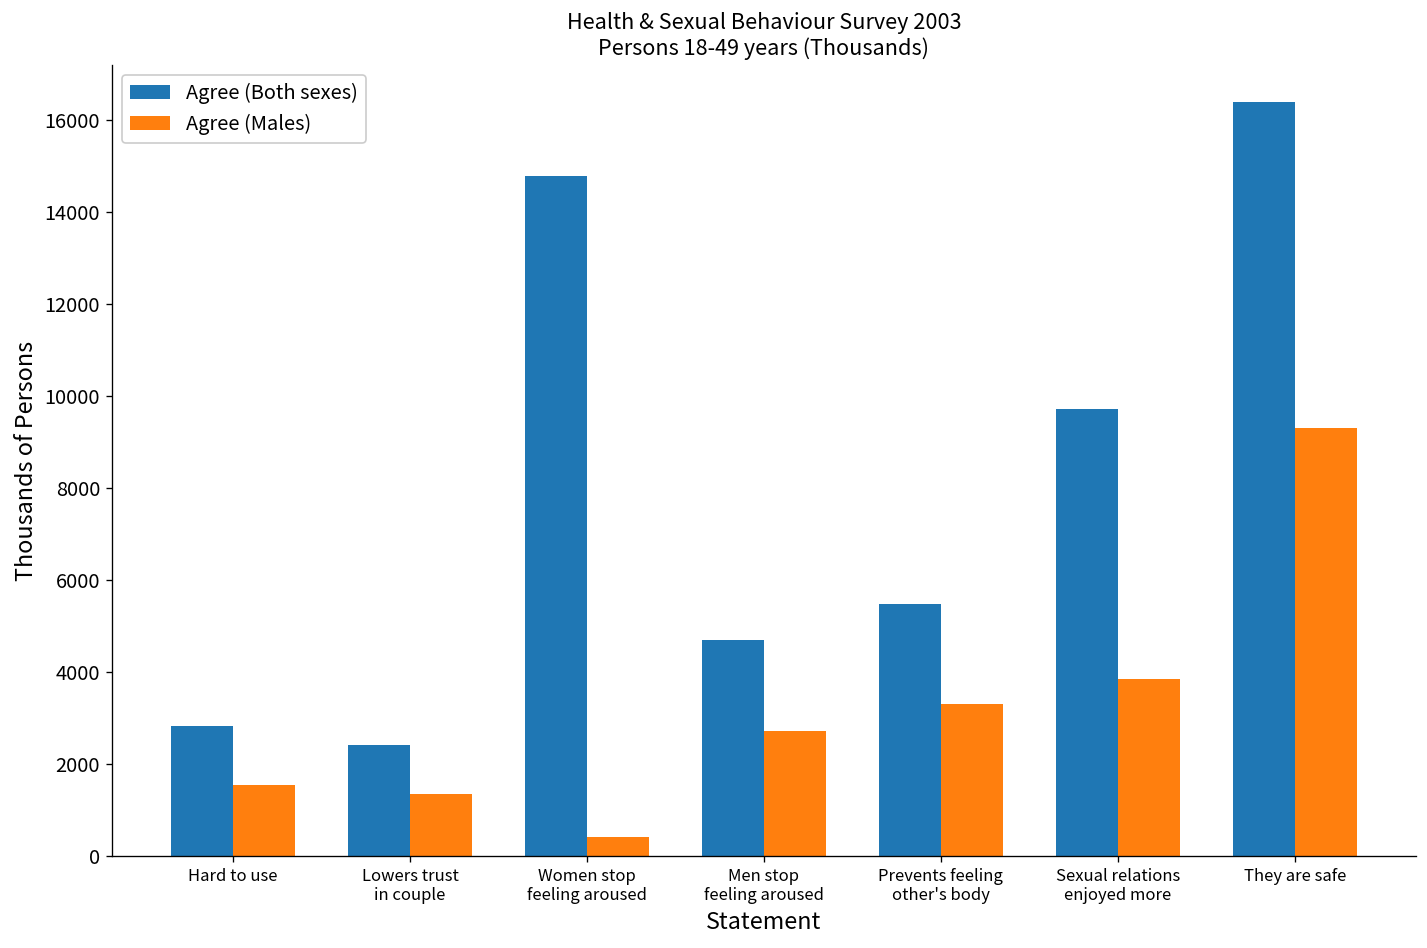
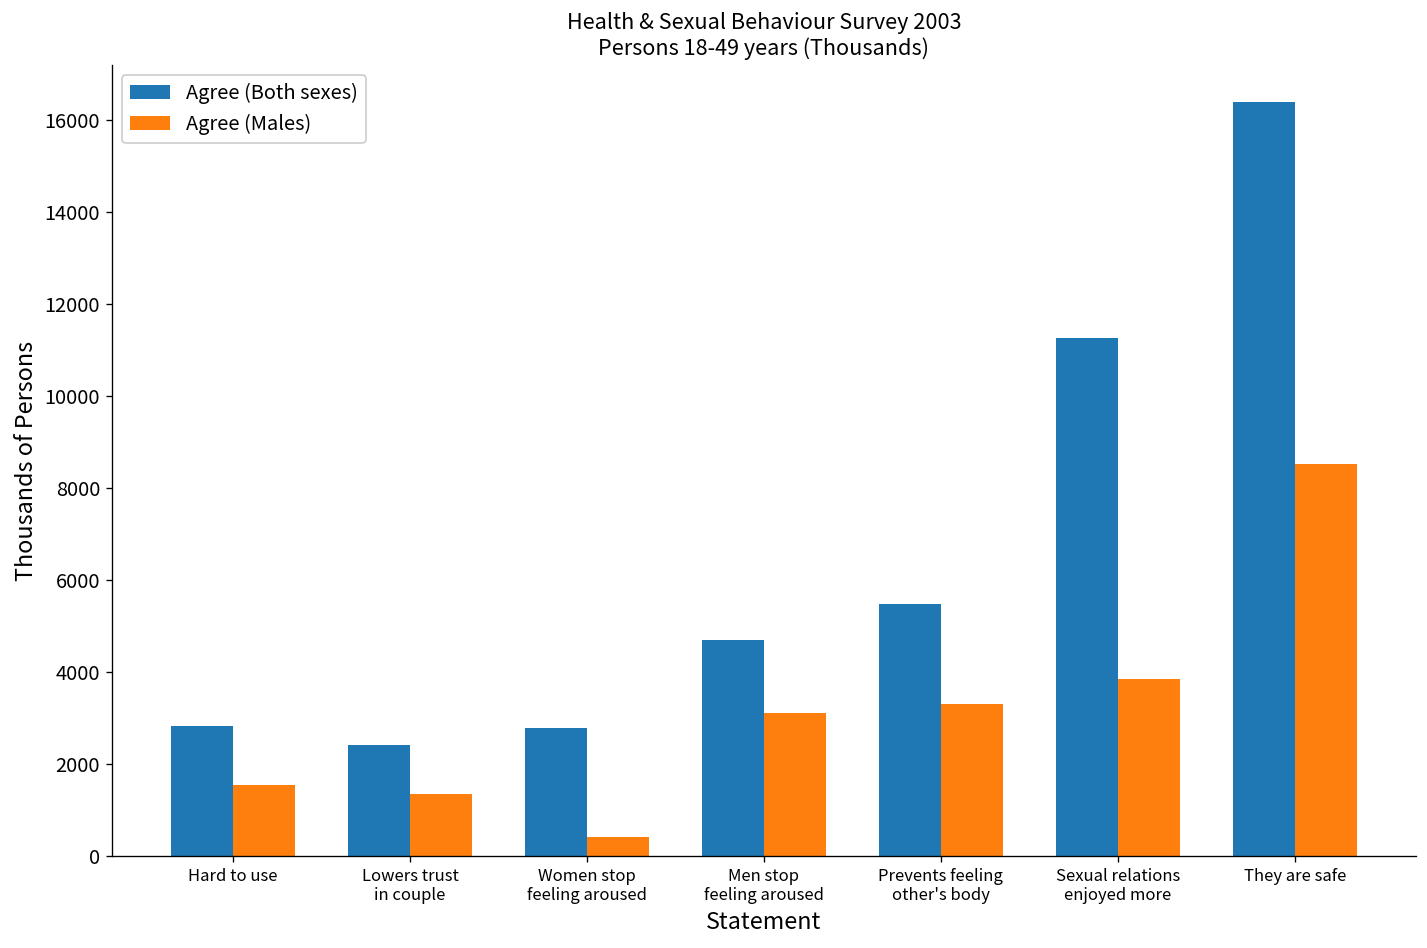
  {
    "Agree (Both sexes)": {
      "Hard to use": 2800,
      "Lowers trust in couple": 2400,
-     "Women stop feeling aroused": 14800,
+     "Women stop feeling aroused": 2800,
      "Men stop feeling aroused": 4700,
      "Prevents feeling other's body": 5500,
-     "Sexual relations enjoyed more": 9700,
+     "Sexual relations enjoyed more": 11200,
      "They are safe": 16400
    },
    "Agree (Males)": {
      "Hard to use": 1600,
      "Lowers trust in couple": 1300,
      "Women stop feeling aroused": 400,
-     "Men stop feeling aroused": 2700,
+     "Men stop feeling aroused": 3100,
      "Prevents feeling other's body": 3300,
      "Sexual relations enjoyed more": 3800,
-     "They are safe": 9300
+     "They are safe": 8500
    }
  }
